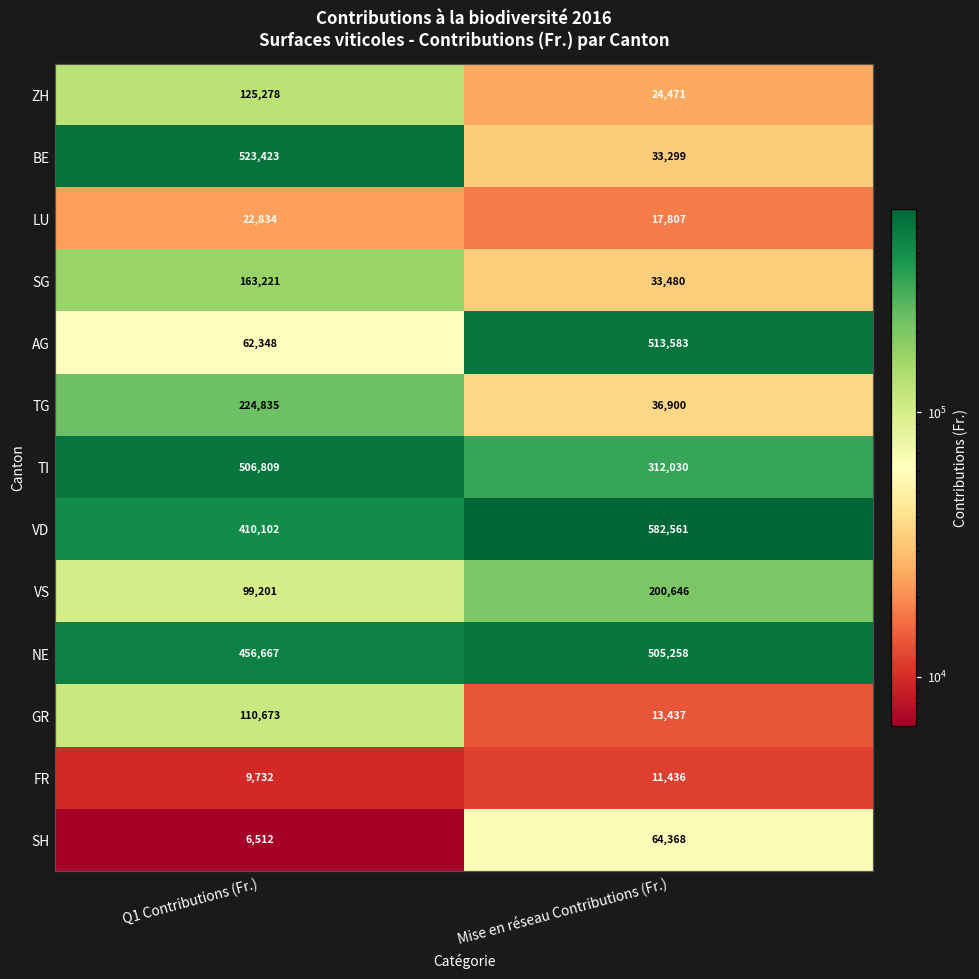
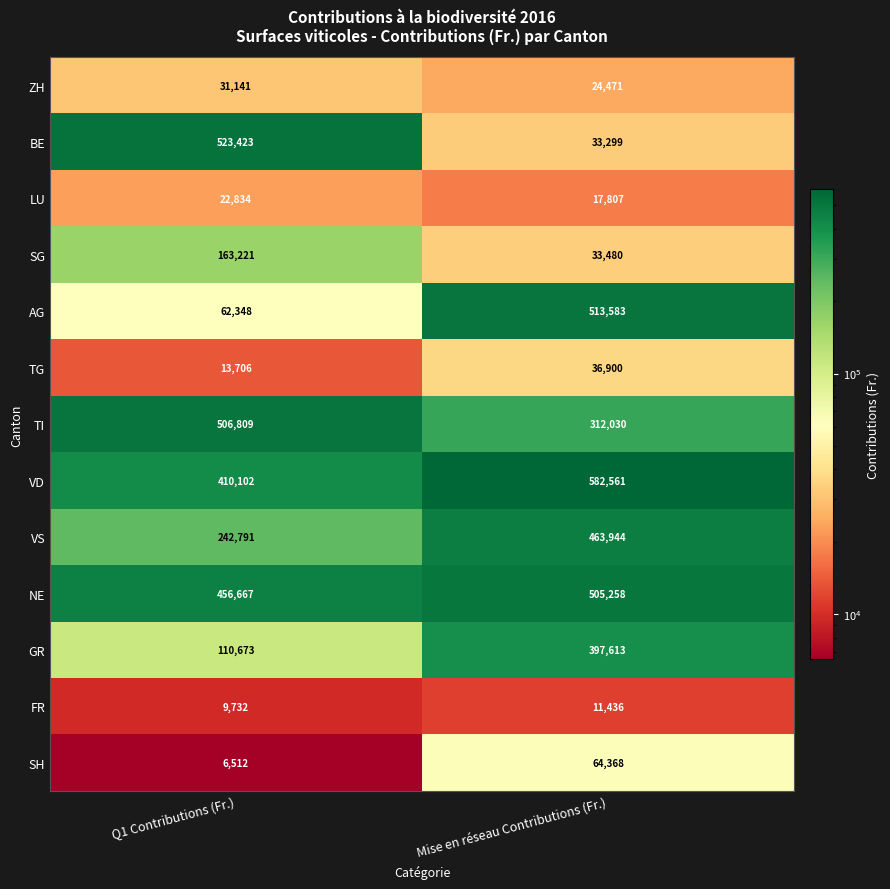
  {
    "ZH": {
-     "Q1 Contributions (Fr.)": "125,278",
+     "Q1 Contributions (Fr.)": "31,141",
      "Mise en réseau Contributions (Fr.)": "24,471"
    },
    "BE": {
      "Q1 Contributions (Fr.)": "523,423",
      "Mise en réseau Contributions (Fr.)": "33,299"
    },
    "LU": {
      "Q1 Contributions (Fr.)": "22,834",
      "Mise en réseau Contributions (Fr.)": "17,807"
    },
    "SG": {
      "Q1 Contributions (Fr.)": "163,221",
      "Mise en réseau Contributions (Fr.)": "33,480"
    },
    "AG": {
      "Q1 Contributions (Fr.)": "62,348",
      "Mise en réseau Contributions (Fr.)": "513,583"
    },
    "TG": {
-     "Q1 Contributions (Fr.)": "224,835",
+     "Q1 Contributions (Fr.)": "13,706",
      "Mise en réseau Contributions (Fr.)": "36,900"
    },
    "TI": {
      "Q1 Contributions (Fr.)": "506,809",
      "Mise en réseau Contributions (Fr.)": "312,030"
    },
    "VD": {
      "Q1 Contributions (Fr.)": "410,102",
      "Mise en réseau Contributions (Fr.)": "582,561"
    },
    "VS": {
-     "Q1 Contributions (Fr.)": "99,201",
-     "Mise en réseau Contributions (Fr.)": "200,646"
+     "Q1 Contributions (Fr.)": "242,791",
+     "Mise en réseau Contributions (Fr.)": "463,944"
    },
    "NE": {
      "Q1 Contributions (Fr.)": "456,667",
      "Mise en réseau Contributions (Fr.)": "505,258"
    },
    "GR": {
      "Q1 Contributions (Fr.)": "110,673",
-     "Mise en réseau Contributions (Fr.)": "13,437"
+     "Mise en réseau Contributions (Fr.)": "397,613"
    },
    "FR": {
      "Q1 Contributions (Fr.)": "9,732",
      "Mise en réseau Contributions (Fr.)": "11,436"
    },
    "SH": {
      "Q1 Contributions (Fr.)": "6,512",
      "Mise en réseau Contributions (Fr.)": "64,368"
    }
  }
